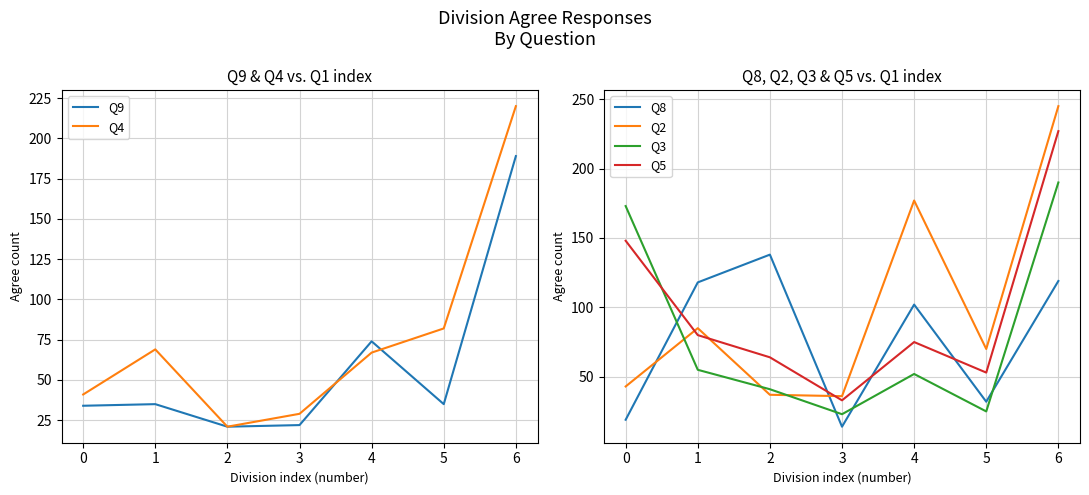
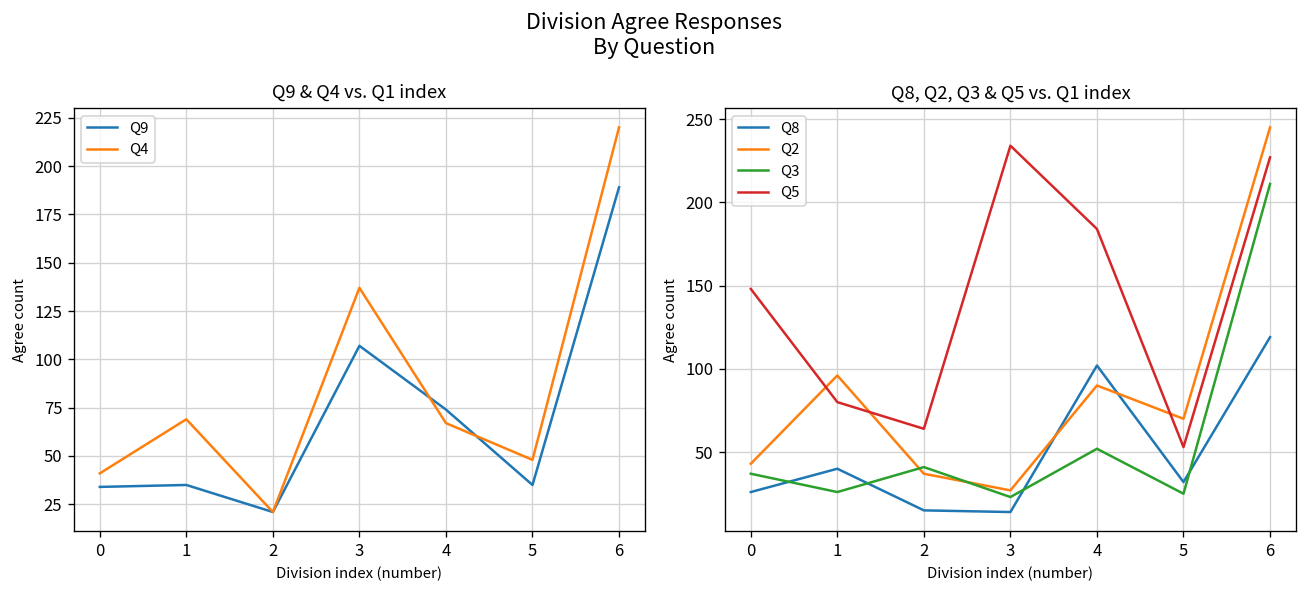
  {
    "Q9 & Q4 vs. Q1 index": {
      "Q9": {
        "0": 34,
        "1": 35,
-       "3": 22,
+       "3": 107,
        "4": 74,
        "5": 35,
        "6": 189
      },
      "Q4": {
        "0": 41,
        "1": 69,
-       "3": 29,
+       "3": 137,
        "4": 67,
-       "5": 82,
+       "5": 48,
        "6": 220
      }
    },
    "Q8, Q2, Q3 & Q5 vs. Q1 index": {
      "Q8": {
-       "0": 19,
-       "1": 118,
-       "2": 138,
+       "0": 26,
+       "1": 40,
+       "2": 15,
        "3": 14,
        "4": 102,
        "5": 32,
        "6": 119
      },
      "Q2": {
        "0": 43,
-       "1": 85,
+       "1": 96,
        "2": 37,
-       "3": 36,
-       "4": 177,
+       "3": 27,
+       "4": 90,
        "5": 70,
        "6": 245
      },
      "Q3": {
-       "0": 173,
-       "1": 55,
+       "0": 37,
+       "1": 26,
        "2": 41,
        "3": 23,
        "4": 52,
        "5": 25,
-       "6": 190
+       "6": 211
      },
      "Q5": {
        "0": 148,
        "1": 80,
        "2": 64,
-       "3": 33,
-       "4": 75,
+       "3": 234,
+       "4": 184,
        "5": 53,
        "6": 227
      }
    }
  }
